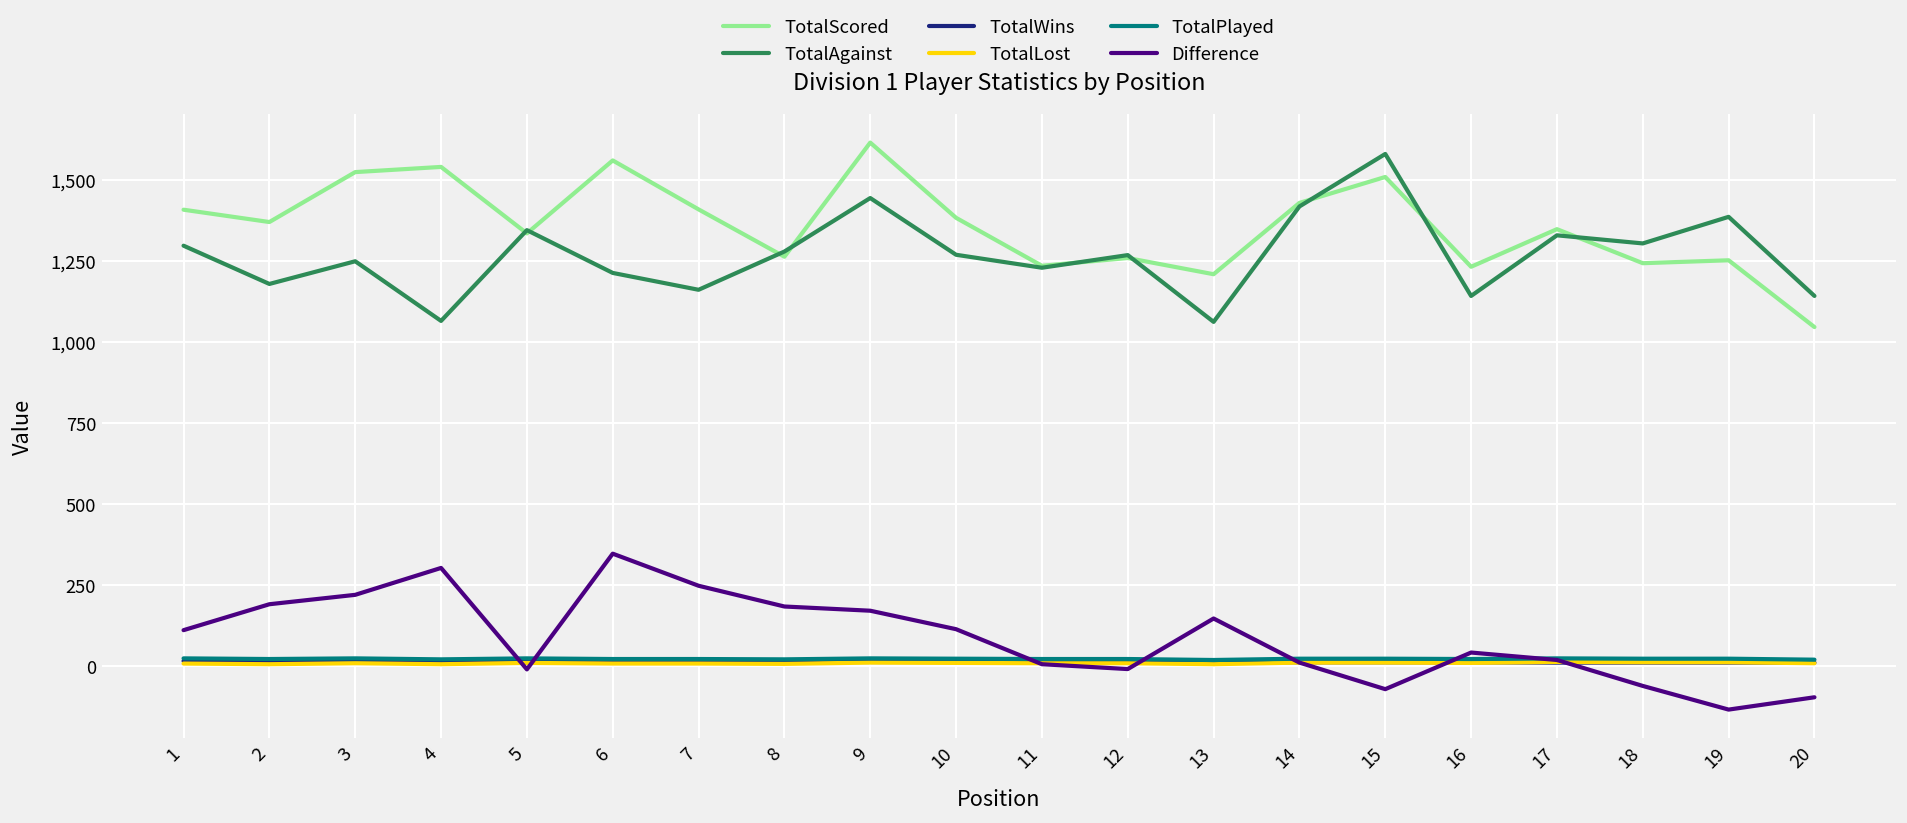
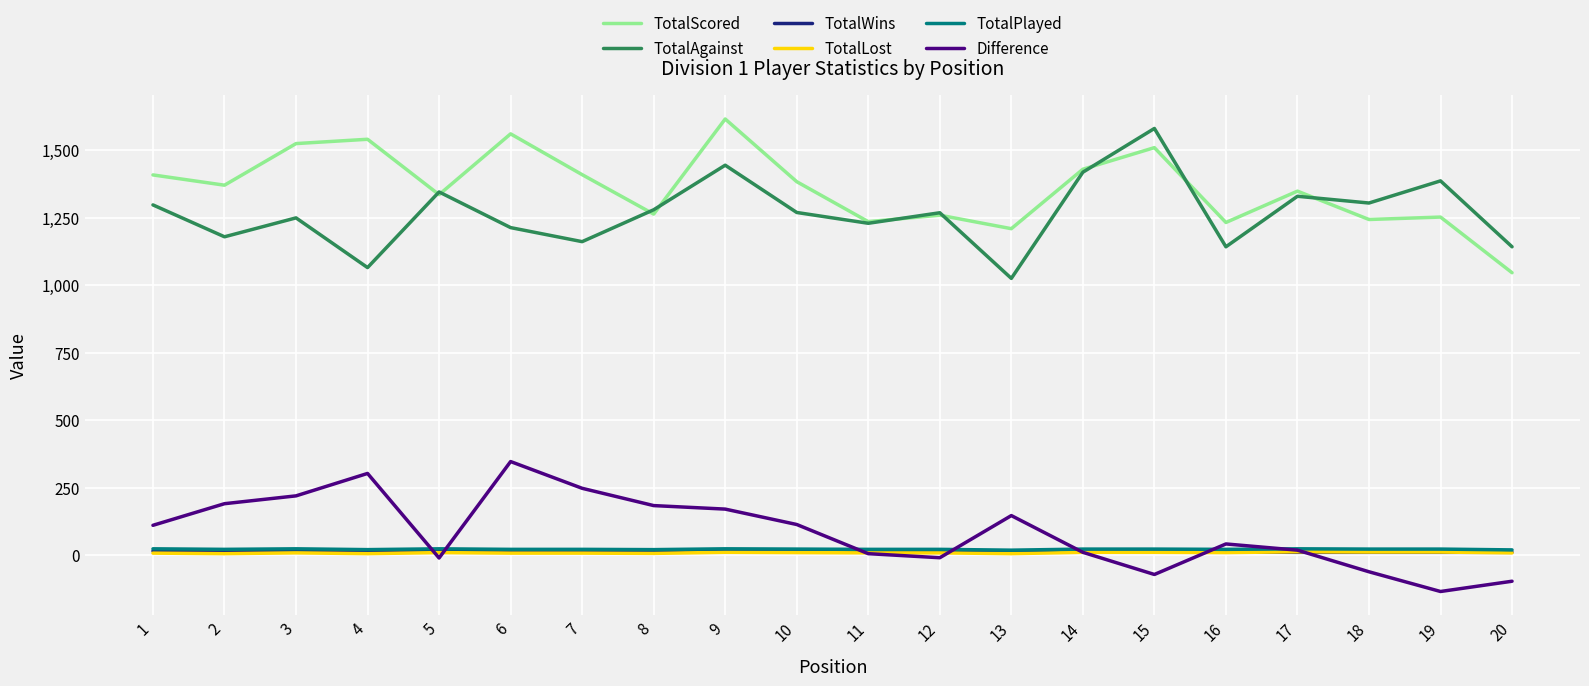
  {
    "TotalScored": {
      "1": "1,410",
      "2": "1,370",
      "3": "1,520",
      "4": "1,540",
      "5": "1,340",
      "6": "1,560",
      "7": "1,410",
      "8": "1,260",
      "9": "1,620",
      "10": "1,380",
      "13": "1,210",
      "14": "1,430",
      "15": "1,510",
      "16": "1,230",
      "17": "1,350",
      "18": "1,240",
      "19": "1,250",
      "20": "1,050"
    },
    "TotalAgainst": {
      "1": "1,300",
      "2": "1,180",
      "3": "1,250",
      "4": "1,070",
      "5": "1,350",
      "6": "1,210",
      "7": "1,160",
      "8": "1,280",
      "9": "1,440",
      "10": "1,270",
-     "13": "1,060",
+     "13": "1,030",
      "14": "1,420",
      "15": "1,580",
      "16": "1,140",
      "17": "1,330",
      "18": "1,300",
      "19": "1,390",
      "20": "1,140"
    },
    "TotalLost": {
      "2": "10"
    },
    "TotalPlayed": {
      "5": "20",
      "9": "20",
      "10": "20",
      "14": "20",
      "15": "20",
      "16": "20",
      "18": "20",
      "19": "20"
    },
    "Difference": {
      "1": "110",
      "2": "190",
      "3": "220",
      "4": "300",
      "5": "-10",
      "6": "350",
      "7": "250",
      "8": "180",
      "9": "170",
      "10": "110",
      "12": "-10",
      "13": "150",
      "15": "-70",
      "16": "40",
      "18": "-60",
      "19": "-130",
      "20": "-100"
    }
  }
